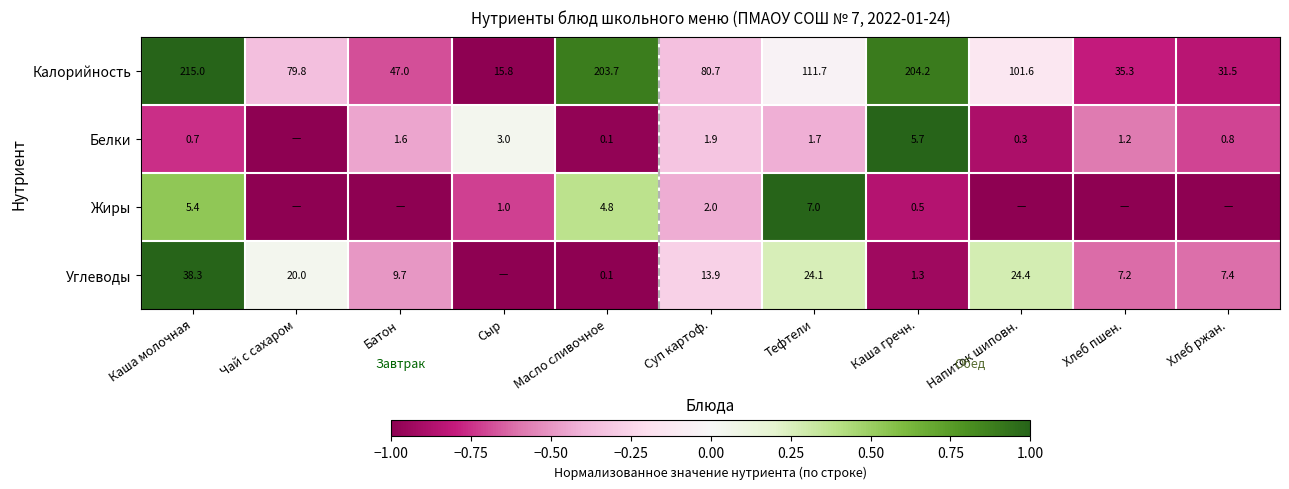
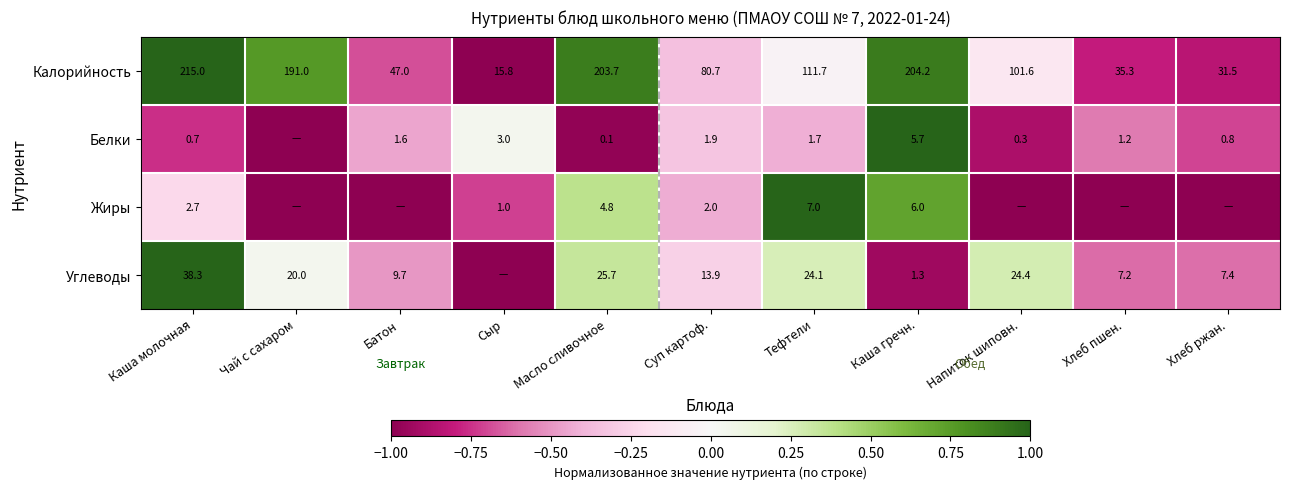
  {
    "Калорийность": {
      "Каша молочная": 215.0,
-     "Чай с сахаром": 79.8,
+     "Чай с сахаром": 191.0,
      "Батон": 47.0,
      "Сыр": 15.8,
      "Масло сливочное": 203.7,
      "Суп картоф.": 80.7,
      "Тефтели": 111.7,
      "Каша гречн.": 204.2,
      "Напиток шиповн.": 101.6,
      "Хлеб пшен.": 35.3,
      "Хлеб ржан.": 31.5
    },
    "Белки": {
      "Каша молочная": 0.7,
      "Батон": 1.6,
      "Сыр": 3.0,
      "Масло сливочное": 0.1,
      "Суп картоф.": 1.9,
      "Тефтели": 1.7,
      "Каша гречн.": 5.7,
      "Напиток шиповн.": 0.3,
      "Хлеб пшен.": 1.2,
      "Хлеб ржан.": 0.8
    },
    "Жиры": {
-     "Каша молочная": 5.4,
+     "Каша молочная": 2.7,
      "Сыр": 1.0,
      "Масло сливочное": 4.8,
      "Суп картоф.": 2.0,
      "Тефтели": 7.0,
-     "Каша гречн.": 0.5
+     "Каша гречн.": 6.0
    },
    "Углеводы": {
      "Каша молочная": 38.3,
      "Чай с сахаром": 20.0,
      "Батон": 9.7,
-     "Масло сливочное": 0.1,
+     "Масло сливочное": 25.7,
      "Суп картоф.": 13.9,
      "Тефтели": 24.1,
      "Каша гречн.": 1.3,
      "Напиток шиповн.": 24.4,
      "Хлеб пшен.": 7.2,
      "Хлеб ржан.": 7.4
    }
  }
